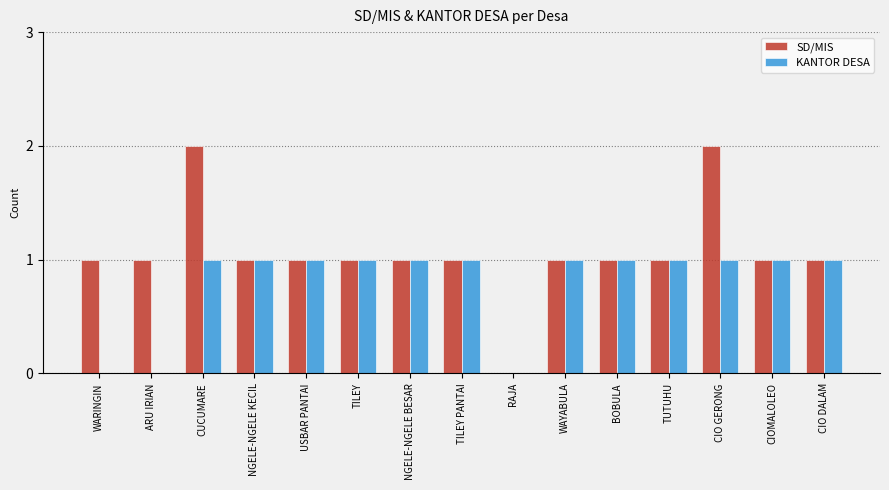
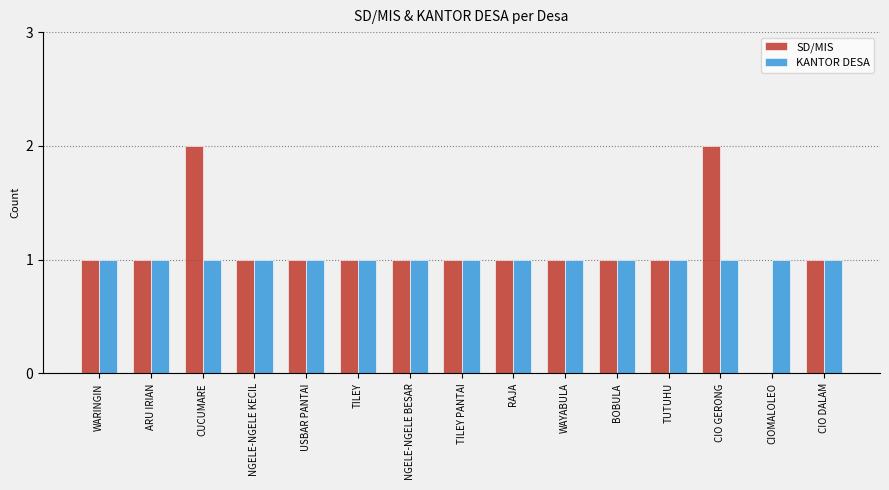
  {
    "SD/MIS": {
      "WARINGIN": 1,
      "ARU IRIAN": 1,
      "CUCUMARE": 2,
      "NGELE-NGELE KECIL": 1,
      "USBAR PANTAI": 1,
      "TILEY": 1,
      "NGELE-NGELE BESAR": 1,
      "TILEY PANTAI": 1,
-     "RAJA": 0,
+     "RAJA": 1,
      "WAYABULA": 1,
      "BOBULA": 1,
      "TUTUHU": 1,
      "CIO GERONG": 2,
-     "CIOMALOLEO": 1,
+     "CIOMALOLEO": 0,
      "CIO DALAM": 1
    },
    "KANTOR DESA": {
-     "WARINGIN": 0,
-     "ARU IRIAN": 0,
+     "WARINGIN": 1,
+     "ARU IRIAN": 1,
      "CUCUMARE": 1,
      "NGELE-NGELE KECIL": 1,
      "USBAR PANTAI": 1,
      "TILEY": 1,
      "NGELE-NGELE BESAR": 1,
      "TILEY PANTAI": 1,
-     "RAJA": 0,
+     "RAJA": 1,
      "WAYABULA": 1,
      "BOBULA": 1,
      "TUTUHU": 1,
      "CIO GERONG": 1,
      "CIOMALOLEO": 1,
      "CIO DALAM": 1
    }
  }
